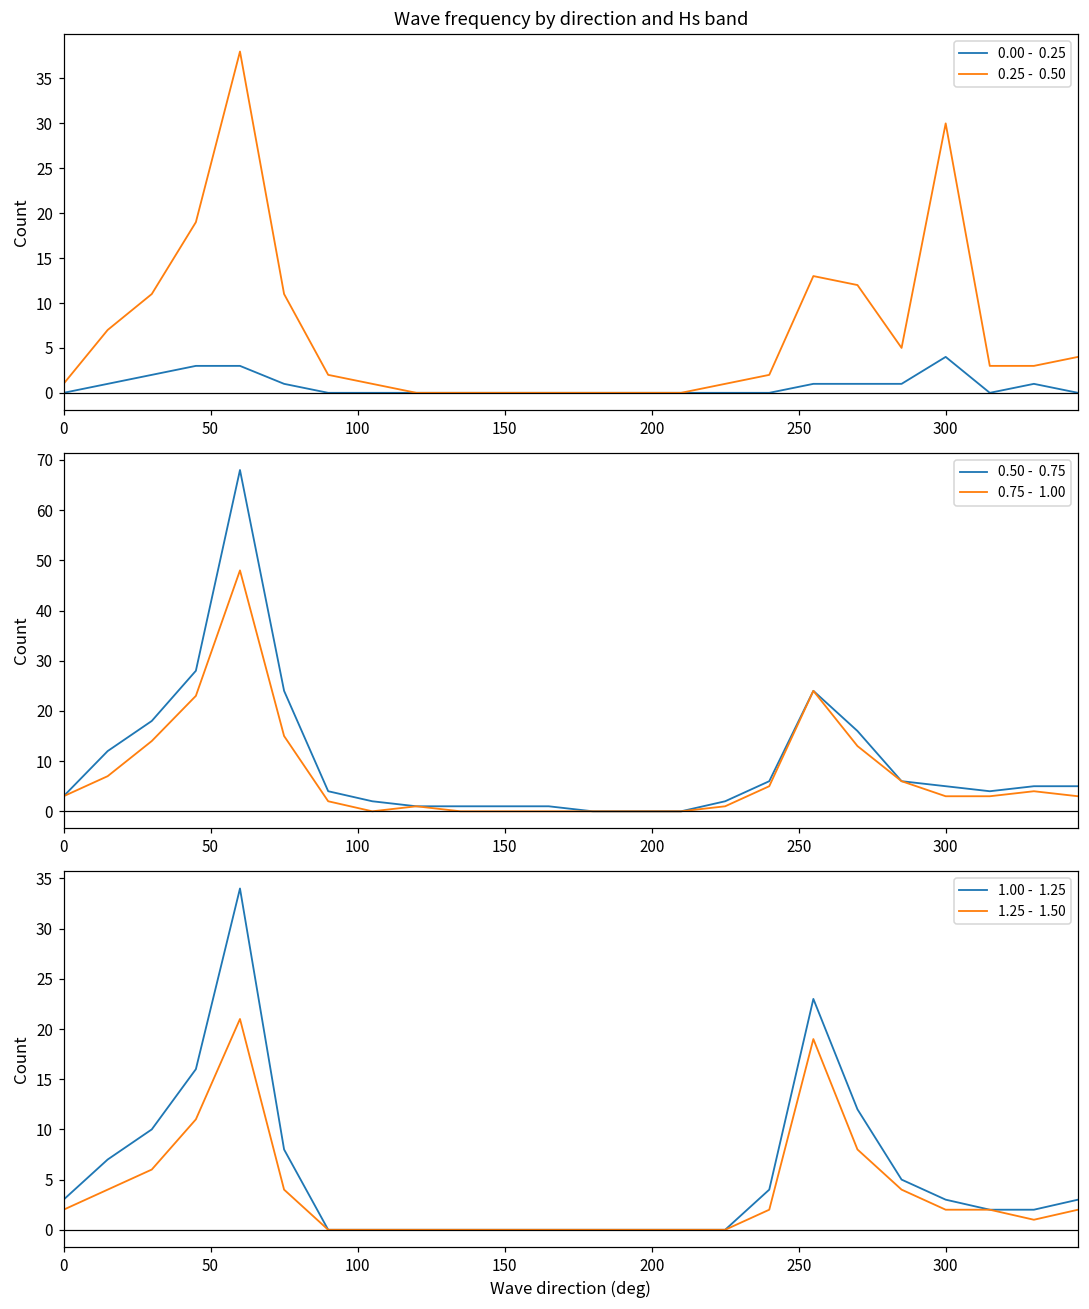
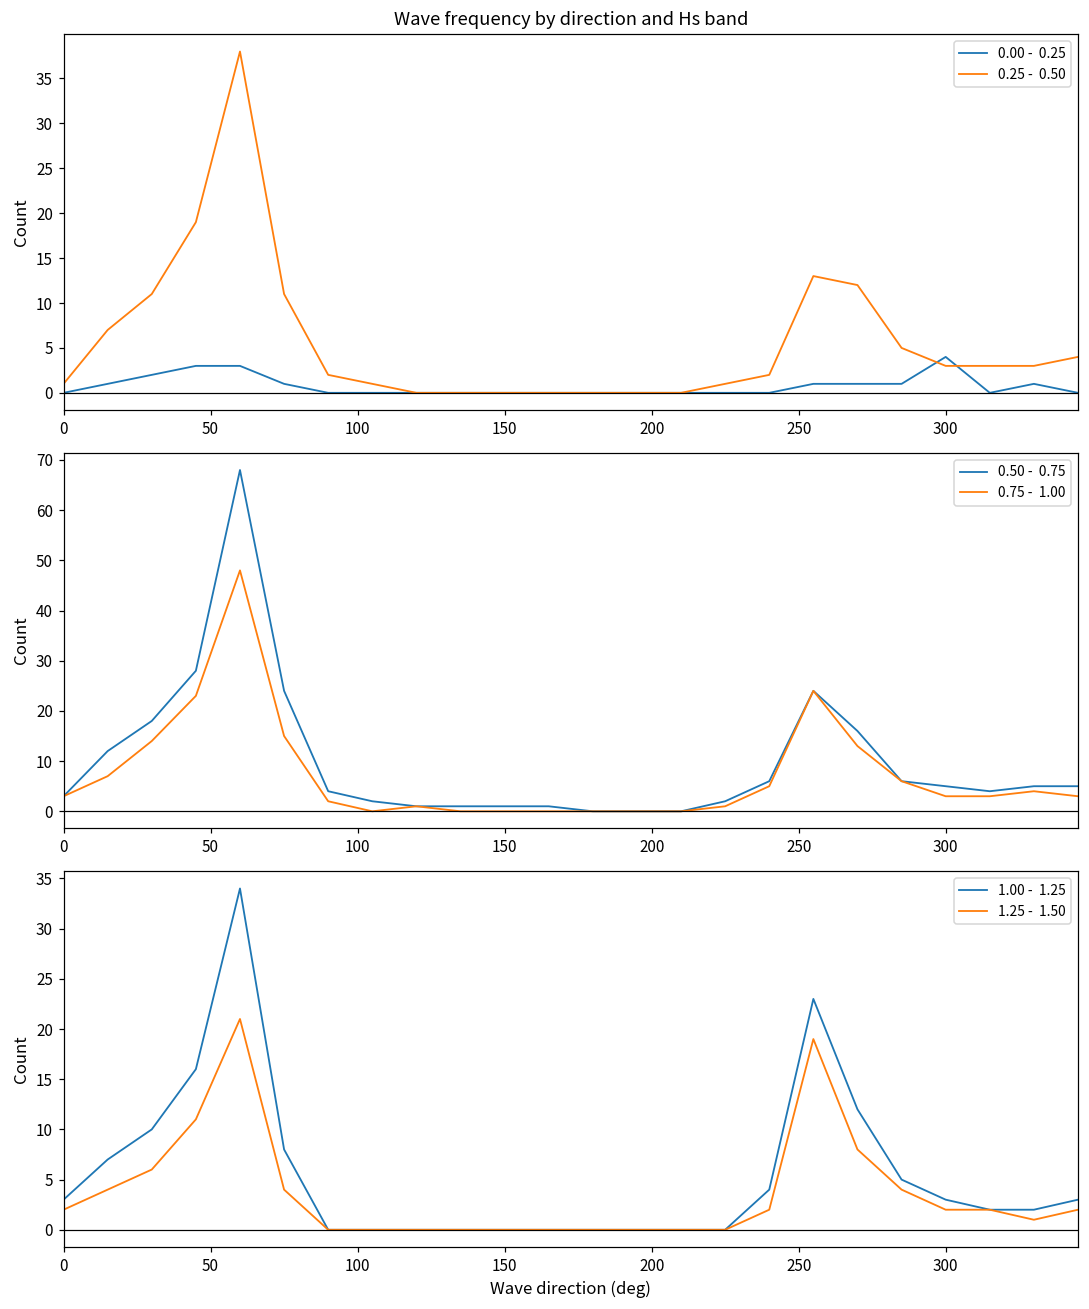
  {
    "Wave frequency by direction and Hs band": {
      "0.00 - 0.25": {
        "0": 0,
        "300": 4
      },
      "0.25 - 0.50": {
        "0": 1,
-       "300": 30
+       "300": 3
      }
    }
  }
